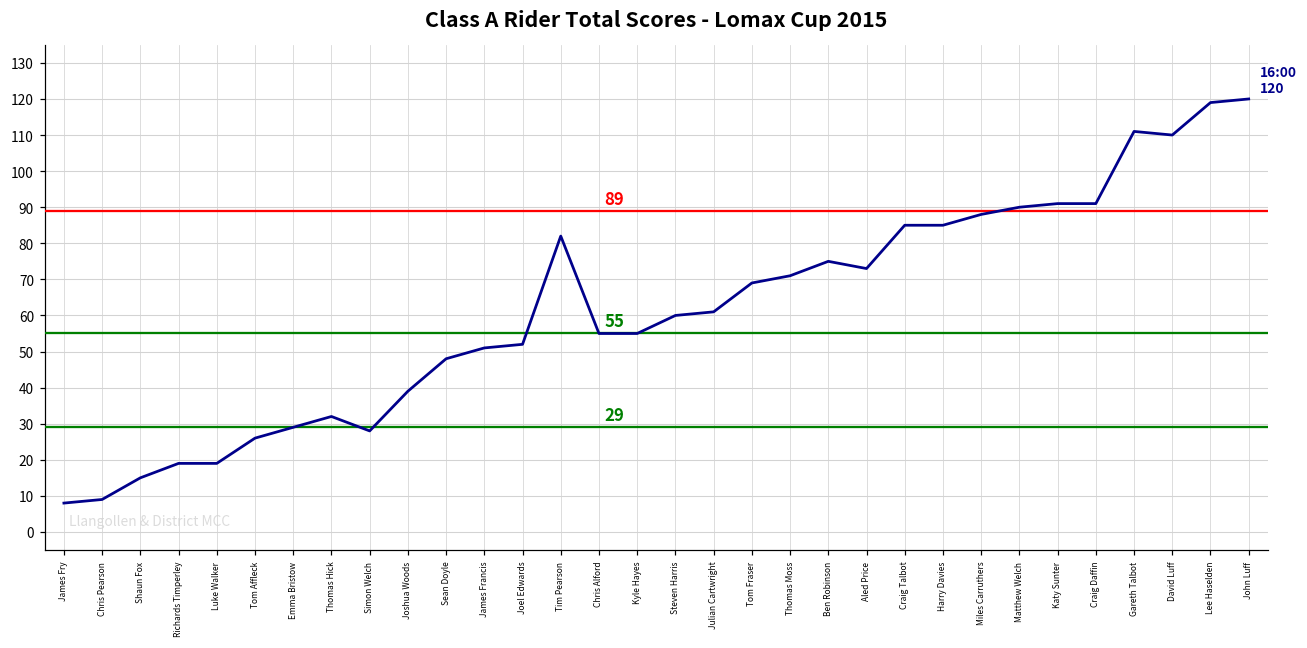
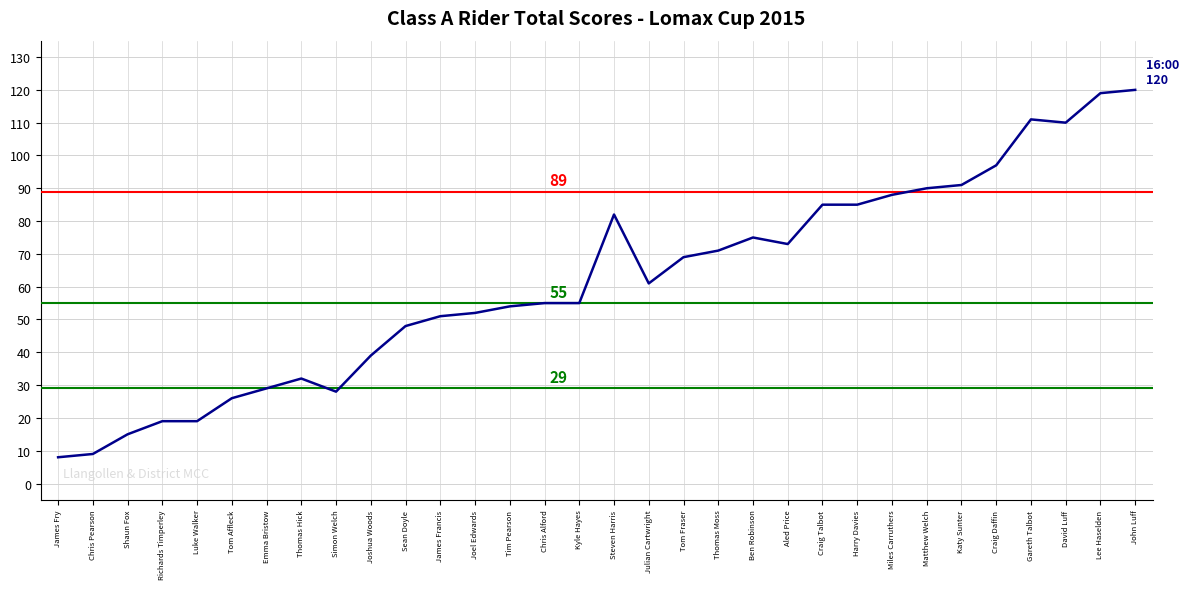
  {
    "James Fry": 8,
    "Chris Pearson": 9,
    "Shaun Fox": 15,
    "Richards Timperley": 19,
    "Luke Walker": 19,
    "Tom Affleck": 26,
    "Emma Bristow": 29,
    "Thomas Hick": 32,
    "Simon Welch": 28,
    "Joshua Woods": 39,
    "Sean Doyle": 48,
    "James Francis": 51,
    "Joel Edwards": 52,
-   "Tim Pearson": 82,
-   "Steven Harris": 60,
+   "Tim Pearson": 54,
+   "Steven Harris": 82,
    "Julian Cartwright": 61,
    "Tom Fraser": 69,
    "Thomas Moss": 71,
    "Ben Robinson": 75,
    "Aled Price": 73,
    "Craig Talbot": 85,
    "Harry Davies": 85,
    "Miles Carruthers": 88,
    "Matthew Welch": 90,
    "Katy Sunter": 91,
-   "Craig Daffin": 91,
+   "Craig Daffin": 97,
    "Gareth Talbot": 111,
    "David Luff": 110,
    "Lee Haselden": 119
  }
